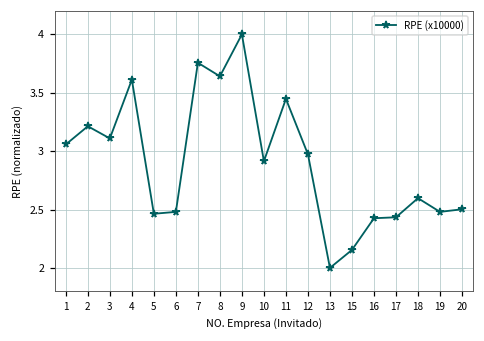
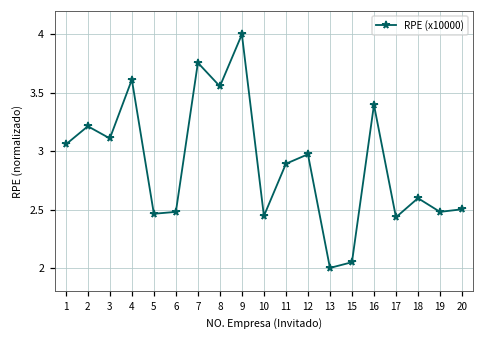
  {
    "1": 3.06,
    "2": 3.21,
    "3": 3.11,
    "4": 3.61,
    "5": 2.46,
    "6": 2.48,
    "7": 3.76,
-   "8": 3.64,
+   "8": 3.55,
    "9": 4.00,
-   "10": 2.91,
-   "11": 3.45,
+   "10": 2.44,
+   "11": 2.89,
    "12": 2.97,
    "13": 2.00,
-   "15": 2.15,
-   "16": 2.43,
+   "15": 2.05,
+   "16": 3.40,
    "17": 2.43,
    "18": 2.60,
    "19": 2.48,
    "20": 2.50
  }
